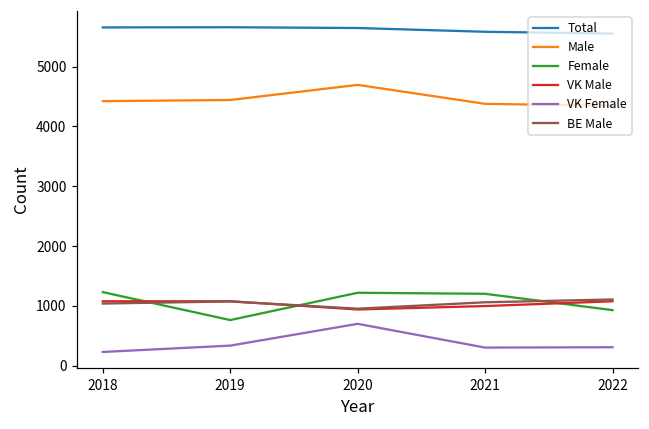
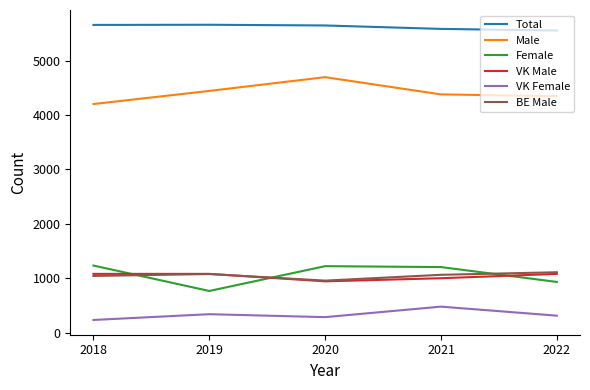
  {
    "Total": {
      "2018": 5700,
      "2019": 5700,
      "2020": 5600,
      "2021": 5600
    },
    "Male": {
-     "2018": 4400,
+     "2018": 4200,
      "2019": 4400,
      "2020": 4700,
      "2021": 4400
    },
    "Female": {
      "2018": 1200,
      "2019": 800,
      "2020": 1200,
      "2021": 1200,
      "2022": 900
    },
    "VK Male": {
      "2021": 1000
    },
    "VK Female": {
      "2018": 200,
      "2019": 300,
-     "2020": 700,
-     "2021": 300,
+     "2020": 300,
+     "2021": 500,
      "2022": 300
    },
    "BE Male": {
      "2021": 1100
    }
  }
